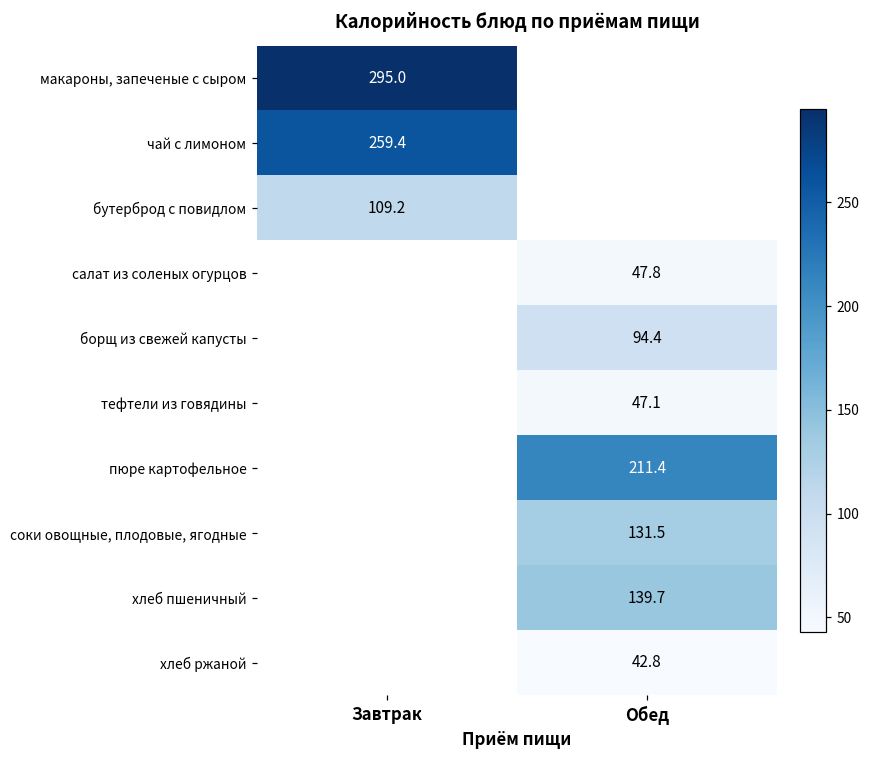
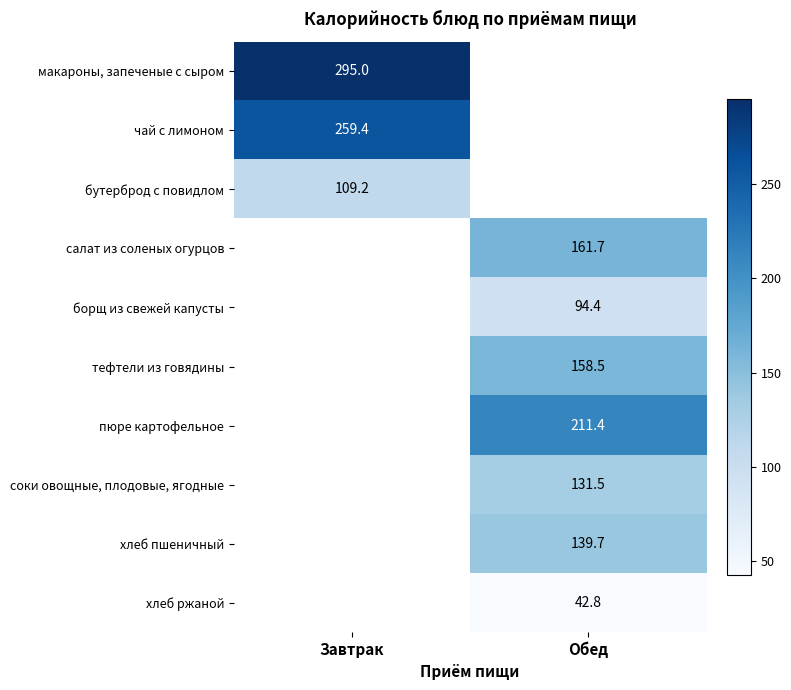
  {
    "макароны, запеченые с сыром": {
      "Завтрак": 295.0
    },
    "чай с лимоном": {
      "Завтрак": 259.4
    },
    "бутерброд с повидлом": {
      "Завтрак": 109.2
    },
    "салат из соленых огурцов": {
-     "Обед": 47.8
+     "Обед": 161.7
    },
    "борщ из свежей капусты": {
      "Обед": 94.4
    },
    "тефтели из говядины": {
-     "Обед": 47.1
+     "Обед": 158.5
    },
    "пюре картофельное": {
      "Обед": 211.4
    },
    "соки овощные, плодовые, ягодные": {
      "Обед": 131.5
    },
    "хлеб пшеничный": {
      "Обед": 139.7
    },
    "хлеб ржаной": {
      "Обед": 42.8
    }
  }
